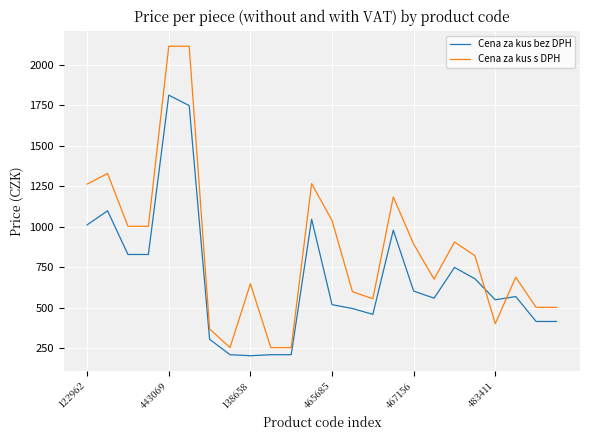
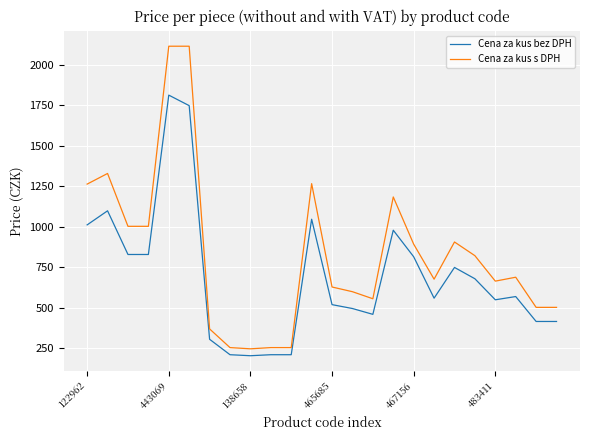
  {
    "Cena za kus bez DPH": {
      "122962": 1010,
      "443069": 1810,
      "138658": 200,
      "465685": 520,
-     "467156": 600,
+     "467156": 820,
      "483411": 550
    },
    "Cena za kus s DPH": {
      "122962": 1260,
      "443069": 2120,
-     "138658": 650,
-     "465685": 1040,
+     "138658": 250,
+     "465685": 630,
      "467156": 890,
-     "483411": 400
+     "483411": 660
    }
  }
